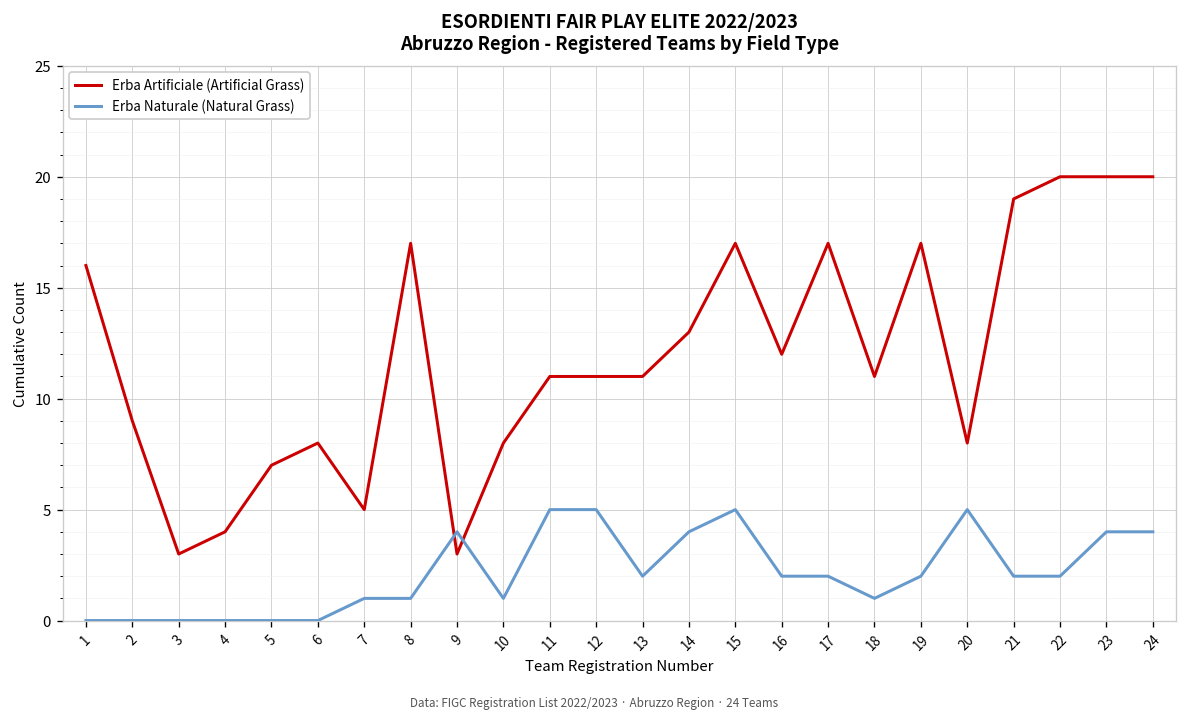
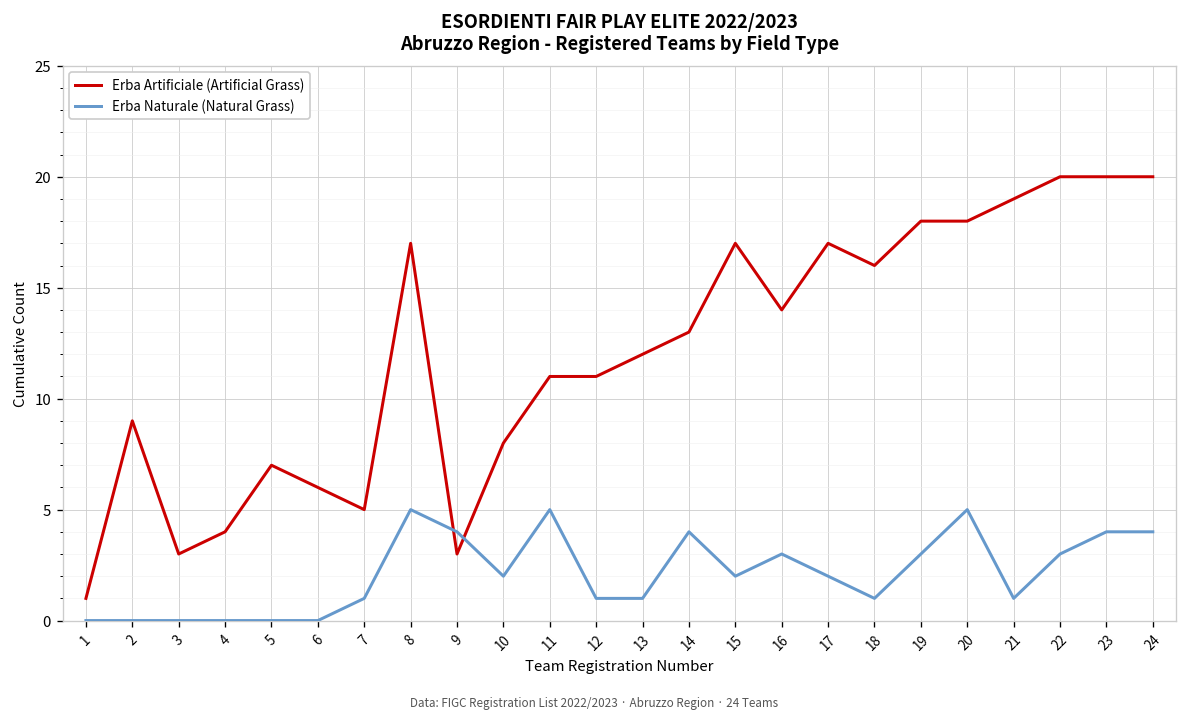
  {
    "Erba Artificiale (Artificial Grass)": {
-     "1": 16,
+     "1": 1,
      "2": 9,
      "3": 3,
      "4": 4,
      "5": 7,
-     "6": 8,
+     "6": 6,
      "7": 5,
      "8": 17,
      "9": 3,
      "10": 8,
      "11": 11,
      "12": 11,
-     "13": 11,
+     "13": 12,
      "14": 13,
      "15": 17,
-     "16": 12,
+     "16": 14,
      "17": 17,
-     "18": 11,
-     "19": 17,
-     "20": 8,
+     "18": 16,
+     "19": 18,
+     "20": 18,
      "21": 19,
      "22": 20,
      "23": 20,
      "24": 20
    },
    "Erba Naturale (Natural Grass)": {
      "1": 0,
      "2": 0,
      "3": 0,
      "4": 0,
      "5": 0,
      "6": 0,
      "7": 1,
-     "8": 1,
+     "8": 5,
      "9": 4,
-     "10": 1,
+     "10": 2,
      "11": 5,
-     "12": 5,
-     "13": 2,
+     "12": 1,
+     "13": 1,
      "14": 4,
-     "15": 5,
-     "16": 2,
+     "15": 2,
+     "16": 3,
      "17": 2,
      "18": 1,
-     "19": 2,
+     "19": 3,
      "20": 5,
-     "21": 2,
-     "22": 2,
+     "21": 1,
+     "22": 3,
      "23": 4,
      "24": 4
    }
  }
